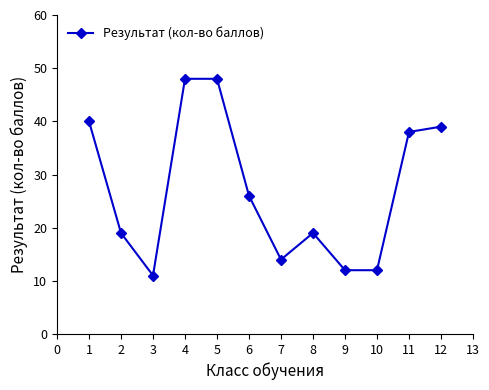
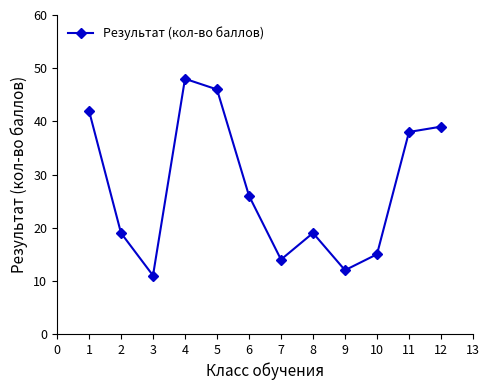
  {
-   "1": 40,
+   "1": 42,
    "2": 19,
    "3": 11,
    "4": 48,
-   "5": 48,
+   "5": 46,
    "6": 26,
    "7": 14,
    "8": 19,
    "9": 12,
-   "10": 12,
+   "10": 15,
    "11": 38,
    "12": 39
  }
